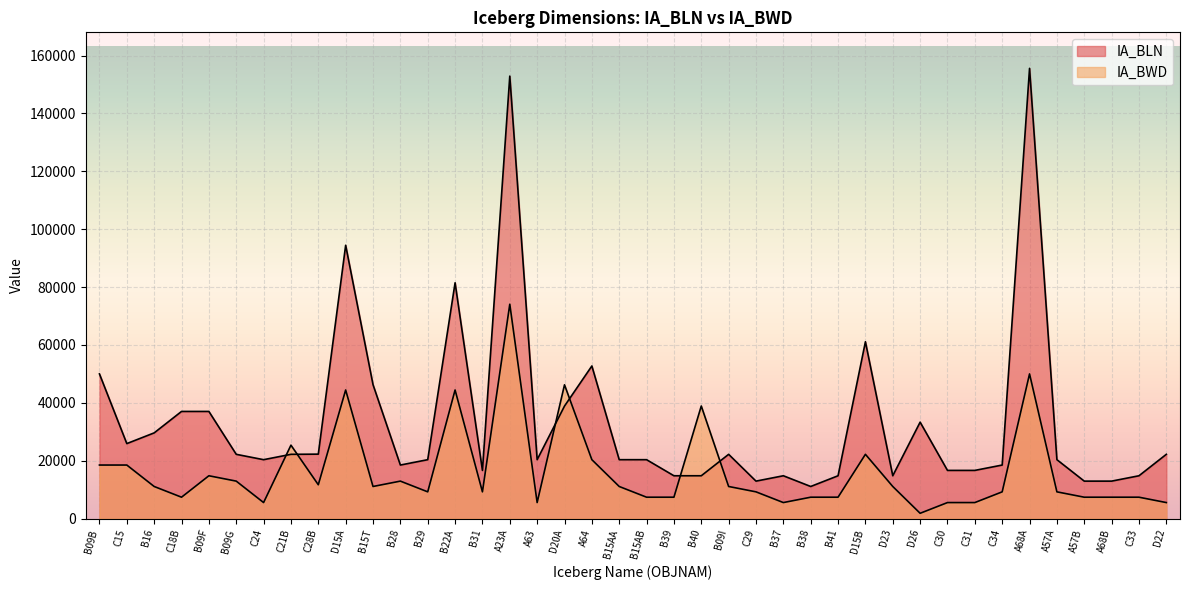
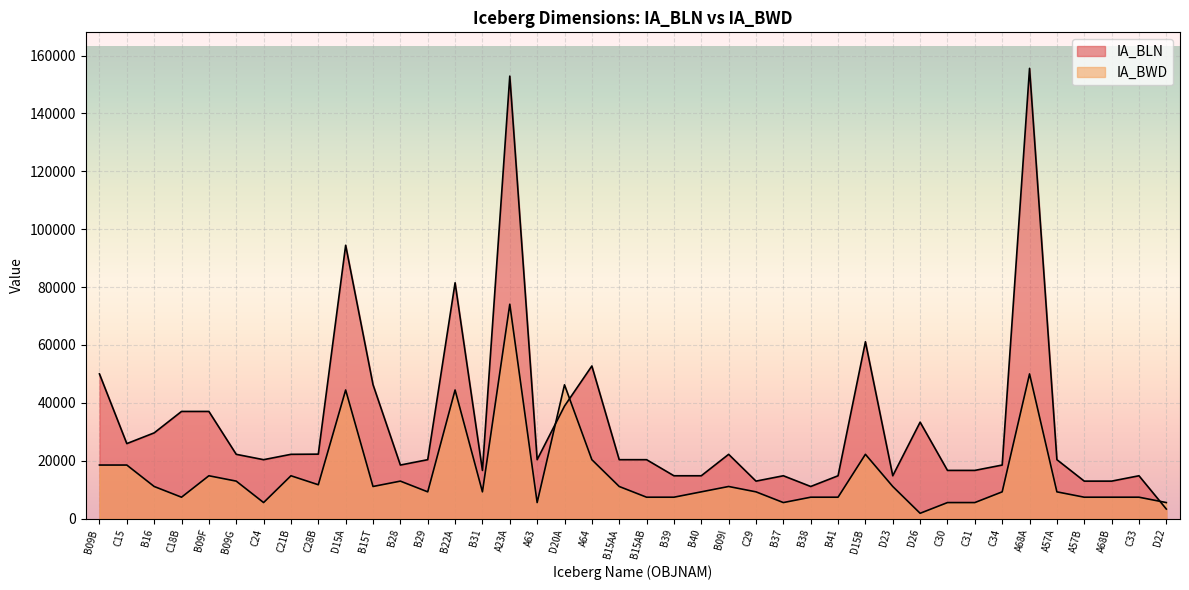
  {
    "IA_BLN": {
      "B09B": 50000,
      "C15": 26000,
      "B16": 30000,
      "C18B": 37000,
      "B09F": 37000,
      "B09G": 22000,
      "C24": 20000,
      "C21B": 22000,
      "C28B": 22000,
      "D15A": 94000,
      "B15T": 46000,
      "B28": 19000,
      "B29": 20000,
      "B22A": 81000,
      "B31": 17000,
      "A23A": 153000,
      "A63": 20000,
      "D20A": 39000,
      "A64": 53000,
      "B15AA": 20000,
      "B15AB": 20000,
      "B39": 15000,
      "B40": 15000,
      "B09I": 22000,
      "C29": 13000,
      "B37": 15000,
      "B38": 11000,
      "B41": 15000,
      "D15B": 61000,
      "D23": 15000,
      "D26": 33000,
      "C30": 17000,
      "C31": 17000,
      "C34": 19000,
      "A68A": 156000,
      "A57A": 20000,
      "A57B": 13000,
      "A68B": 13000,
      "C33": 15000,
-     "D22": 22000
+     "D22": 3000
    },
    "IA_BWD": {
      "B09B": 19000,
      "C15": 19000,
      "B16": 11000,
      "C18B": 7000,
      "B09F": 15000,
      "B09G": 13000,
      "C24": 6000,
-     "C21B": 25000,
+     "C21B": 15000,
      "C28B": 12000,
      "D15A": 44000,
      "B15T": 11000,
      "B28": 13000,
      "B29": 9000,
      "B22A": 44000,
      "B31": 9000,
      "A23A": 74000,
      "A63": 6000,
      "D20A": 46000,
      "A64": 20000,
      "B15AA": 11000,
      "B15AB": 7000,
      "B39": 7000,
-     "B40": 39000,
+     "B40": 9000,
      "B09I": 11000,
      "C29": 9000,
      "B37": 6000,
      "B38": 7000,
      "B41": 7000,
      "D15B": 22000,
      "D23": 11000,
      "D26": 2000,
      "C30": 6000,
      "C31": 6000,
      "C34": 9000,
      "A68A": 50000,
      "A57A": 9000,
      "A57B": 7000,
      "A68B": 7000,
      "C33": 7000,
      "D22": 6000
    }
  }
